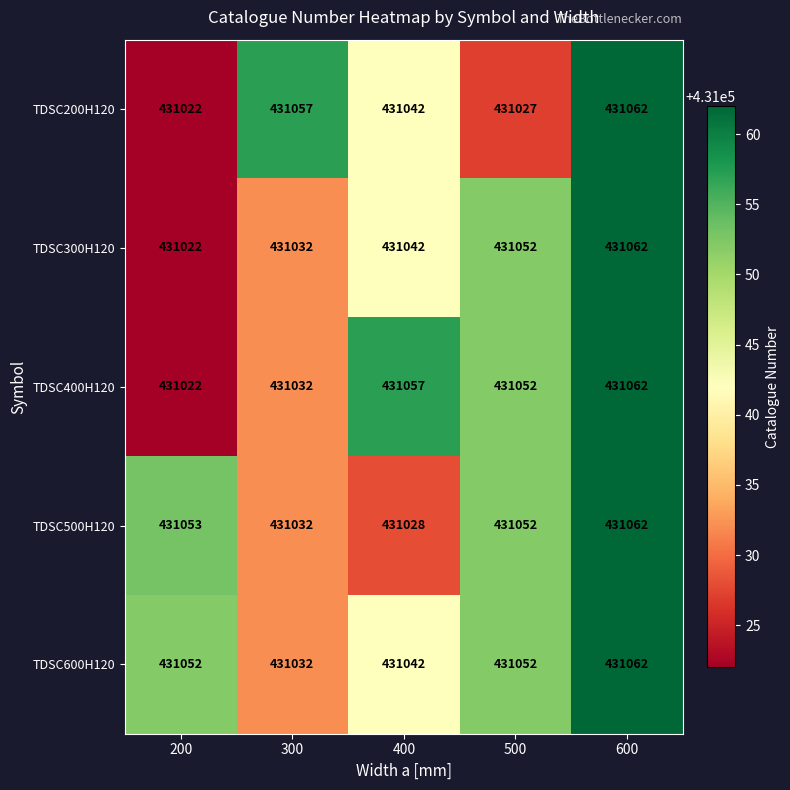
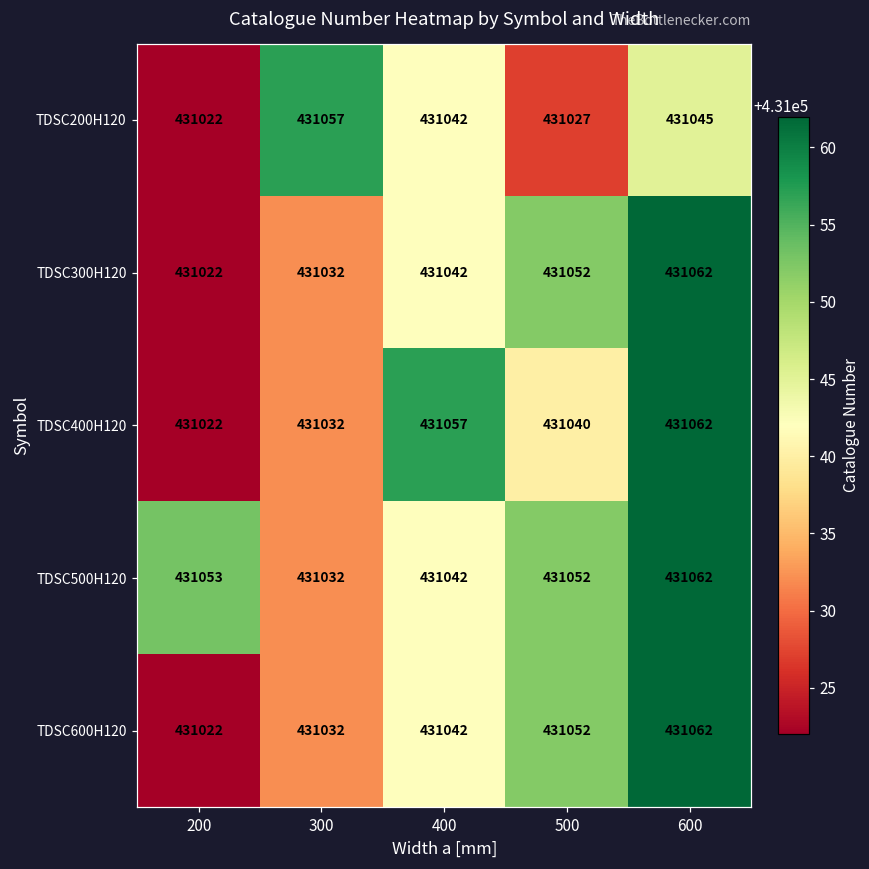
  {
    "TDSC200H120": {
      "200": 431022,
      "300": 431057,
      "400": 431042,
      "500": 431027,
-     "600": 431062
+     "600": 431045
    },
    "TDSC300H120": {
      "200": 431022,
      "300": 431032,
      "400": 431042,
      "500": 431052,
      "600": 431062
    },
    "TDSC400H120": {
      "200": 431022,
      "300": 431032,
      "400": 431057,
-     "500": 431052,
+     "500": 431040,
      "600": 431062
    },
    "TDSC500H120": {
      "200": 431053,
      "300": 431032,
-     "400": 431028,
+     "400": 431042,
      "500": 431052,
      "600": 431062
    },
    "TDSC600H120": {
-     "200": 431052,
+     "200": 431022,
      "300": 431032,
      "400": 431042,
      "500": 431052,
      "600": 431062
    }
  }
